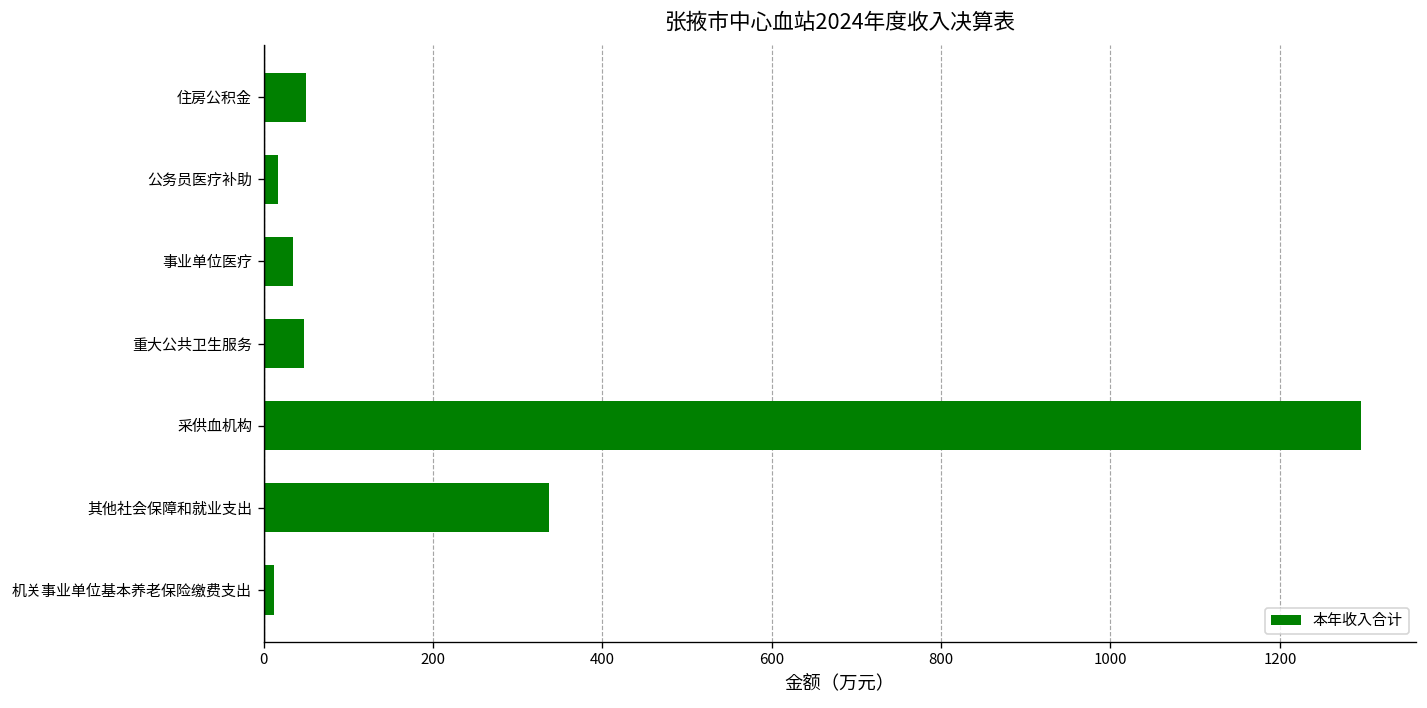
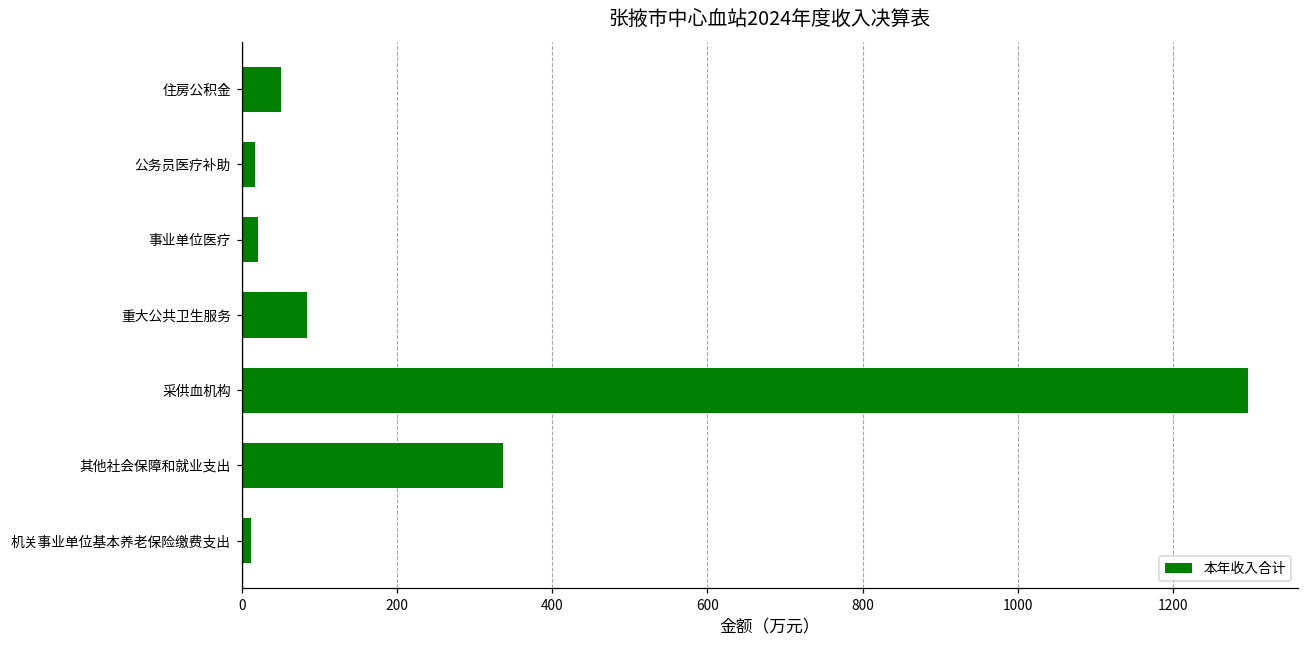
  {
    "住房公积金": 50,
    "公务员医疗补助": 20,
-   "事业单位医疗": 30,
-   "重大公共卫生服务": 50,
+   "事业单位医疗": 20,
+   "重大公共卫生服务": 80,
    "采供血机构": 1300,
    "其他社会保障和就业支出": 340,
    "机关事业单位基本养老保险缴费支出": 10
  }
